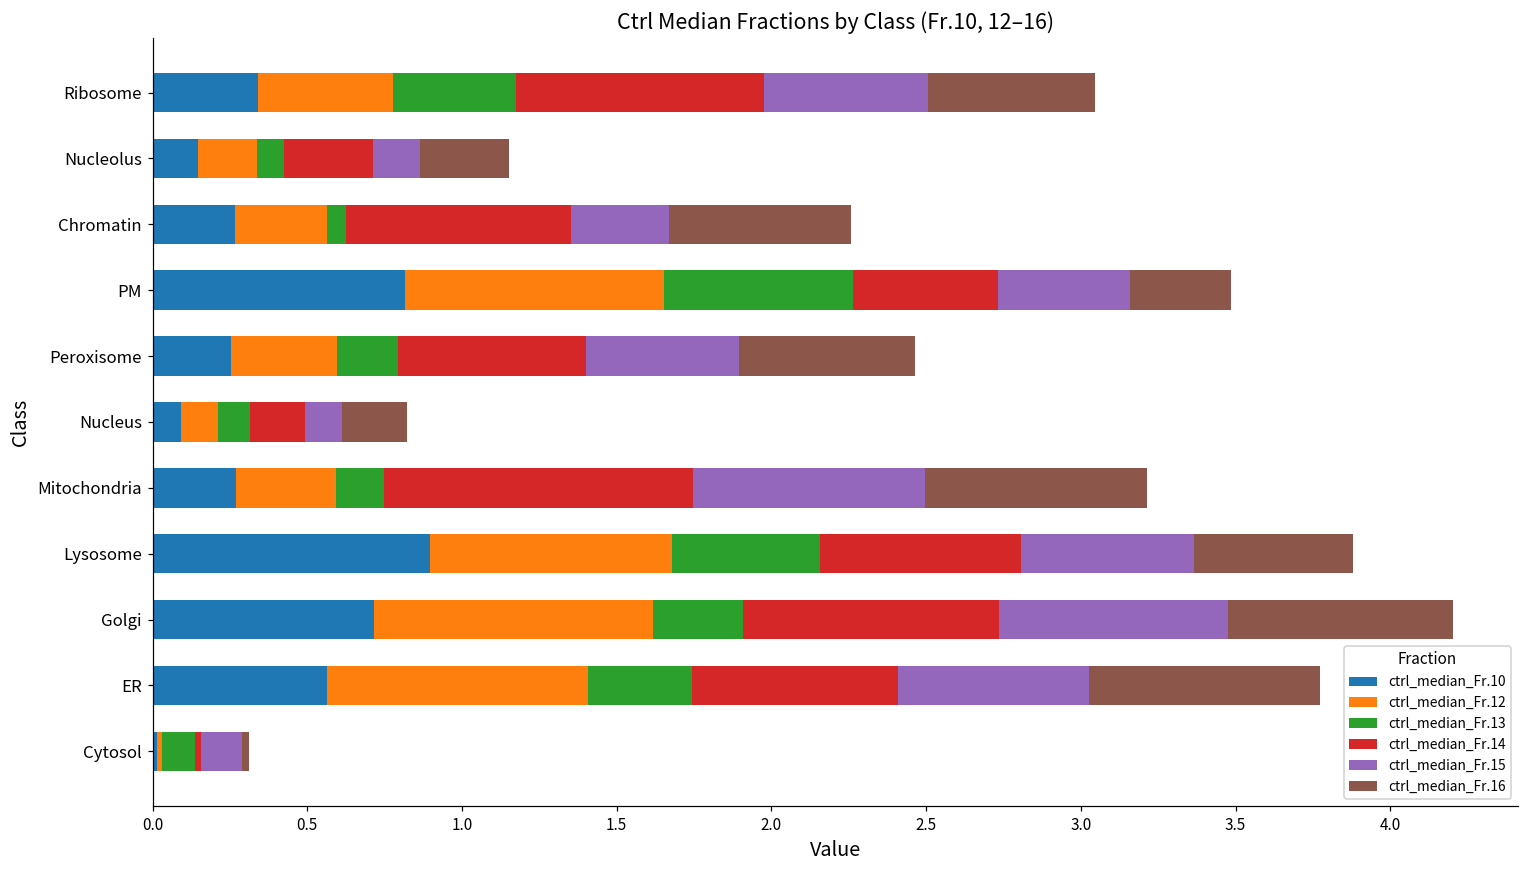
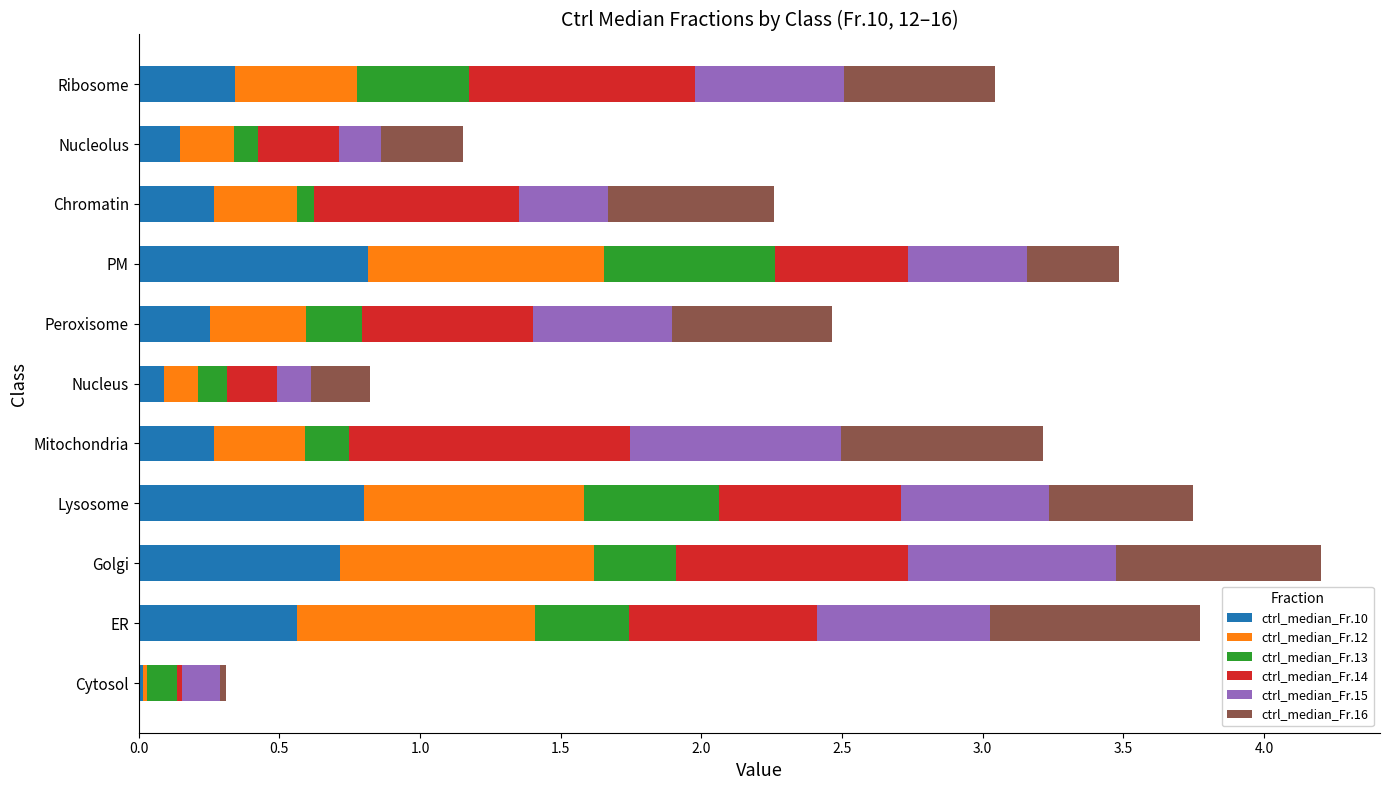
  {
    "ctrl_median_Fr.10": {
      "Ribosome": 0.34,
      "Nucleolus": 0.15,
      "Chromatin": 0.27,
      "PM": 0.82,
      "Peroxisome": 0.25,
      "Nucleus": 0.09,
      "Mitochondria": 0.27,
-     "Lysosome": 0.90,
+     "Lysosome": 0.80,
      "Golgi": 0.71,
      "ER": 0.56,
      "Cytosol": 0.01
    },
    "ctrl_median_Fr.12": {
      "Ribosome": 0.44,
      "Nucleolus": 0.19,
      "Chromatin": 0.30,
      "PM": 0.84,
      "Peroxisome": 0.34,
      "Nucleus": 0.12,
      "Mitochondria": 0.32,
      "Lysosome": 0.78,
      "Golgi": 0.90,
      "ER": 0.84,
      "Cytosol": 0.02
    },
    "ctrl_median_Fr.13": {
      "Ribosome": 0.40,
      "Nucleolus": 0.08,
      "Chromatin": 0.06,
      "PM": 0.61,
      "Peroxisome": 0.20,
      "Nucleus": 0.10,
      "Mitochondria": 0.15,
      "Lysosome": 0.48,
      "Golgi": 0.29,
      "ER": 0.34,
      "Cytosol": 0.11
    },
    "ctrl_median_Fr.14": {
      "Ribosome": 0.80,
      "Nucleolus": 0.29,
      "Chromatin": 0.73,
      "PM": 0.47,
      "Peroxisome": 0.61,
      "Nucleus": 0.18,
      "Mitochondria": 1.00,
      "Lysosome": 0.65,
      "Golgi": 0.83,
      "ER": 0.67,
      "Cytosol": 0.02
    },
    "ctrl_median_Fr.15": {
      "Ribosome": 0.53,
      "Nucleolus": 0.15,
      "Chromatin": 0.32,
      "PM": 0.42,
      "Peroxisome": 0.49,
      "Nucleus": 0.12,
      "Mitochondria": 0.75,
-     "Lysosome": 0.56,
+     "Lysosome": 0.52,
      "Golgi": 0.74,
      "ER": 0.62,
      "Cytosol": 0.13
    },
    "ctrl_median_Fr.16": {
      "Ribosome": 0.54,
      "Nucleolus": 0.29,
      "Chromatin": 0.59,
      "PM": 0.33,
      "Peroxisome": 0.57,
      "Nucleus": 0.21,
      "Mitochondria": 0.72,
      "Lysosome": 0.51,
      "Golgi": 0.73,
      "ER": 0.75,
      "Cytosol": 0.02
    }
  }
